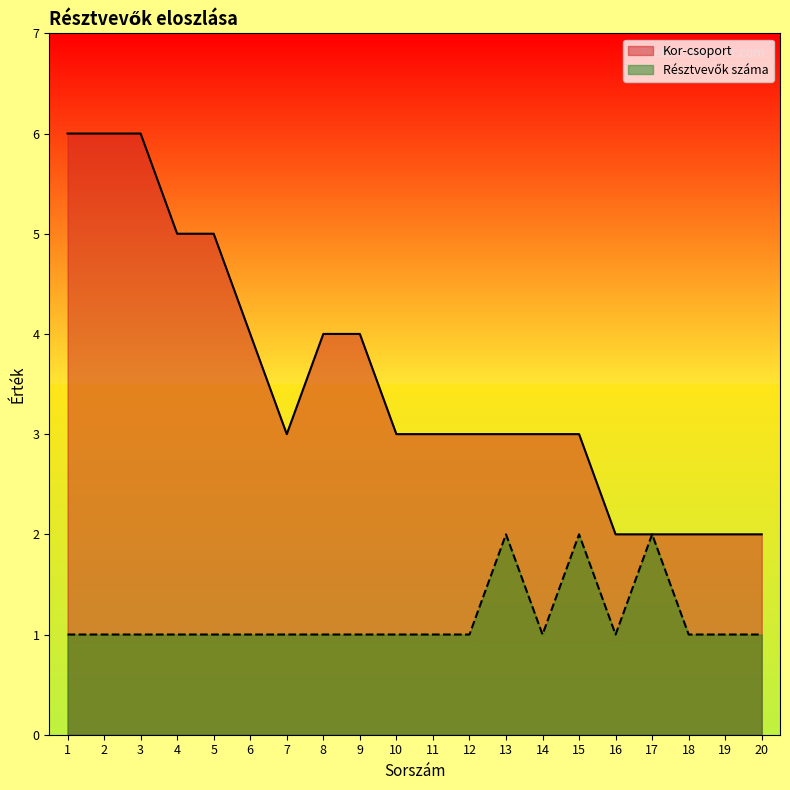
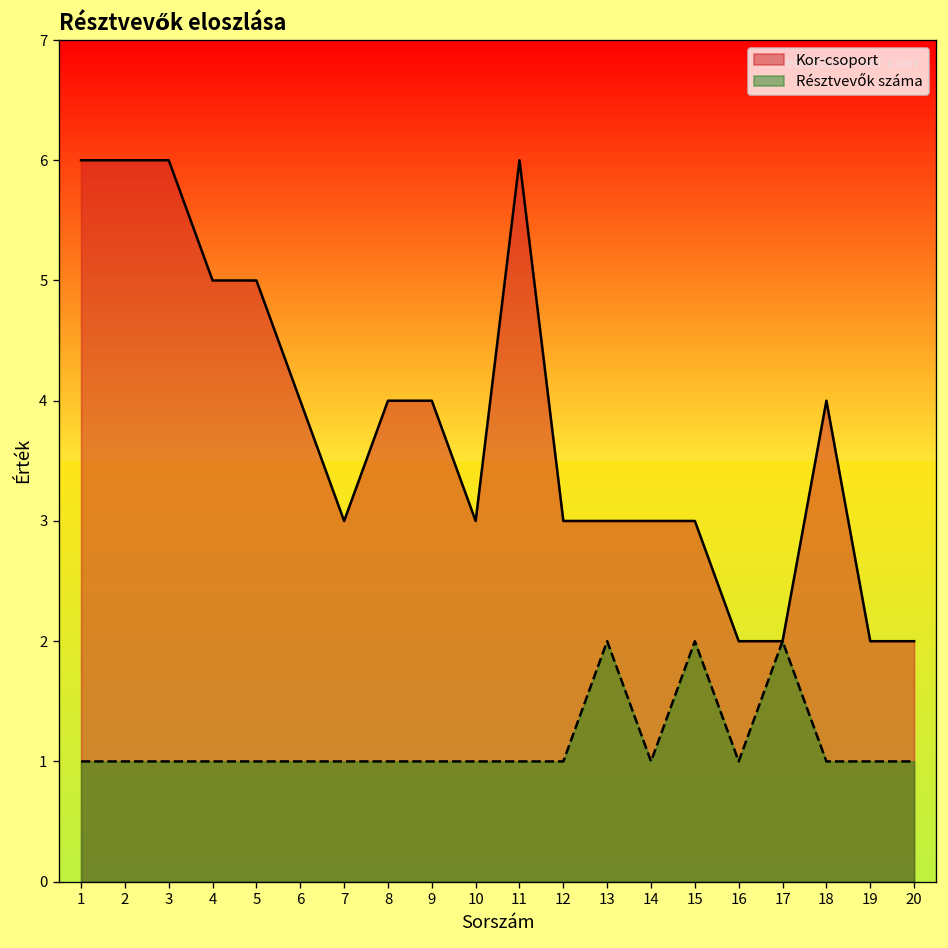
  {
    "Kor-csoport": {
      "1": 6,
      "2": 6,
      "3": 6,
      "4": 5,
      "5": 5,
      "6": 4,
      "7": 3,
      "8": 4,
      "9": 4,
      "10": 3,
-     "11": 3,
+     "11": 6,
      "12": 3,
      "13": 3,
      "14": 3,
      "15": 3,
      "16": 2,
-     "18": 2,
+     "18": 4,
      "19": 2,
      "20": 2
    },
    "Résztvevők száma": {
      "1": 1,
      "2": 1,
      "3": 1,
      "4": 1,
      "5": 1,
      "6": 1,
      "7": 1,
      "8": 1,
      "9": 1,
      "10": 1,
      "11": 1,
      "12": 1,
      "13": 2,
      "14": 1,
      "15": 2,
      "16": 1,
      "18": 1,
      "19": 1,
      "20": 1
    }
  }
